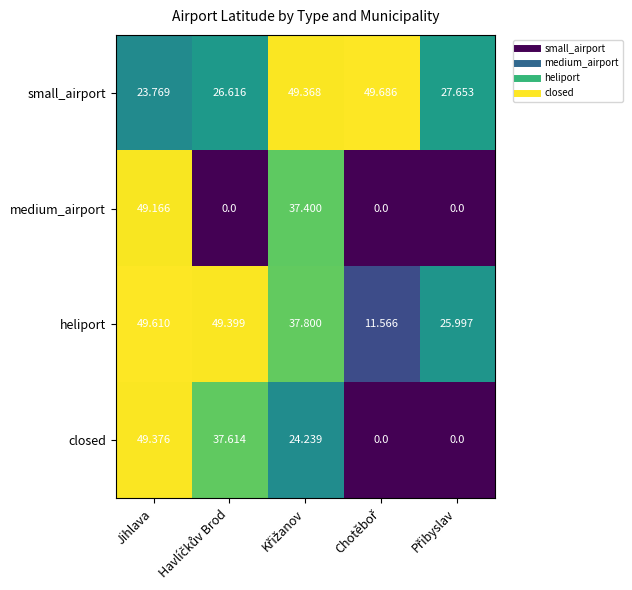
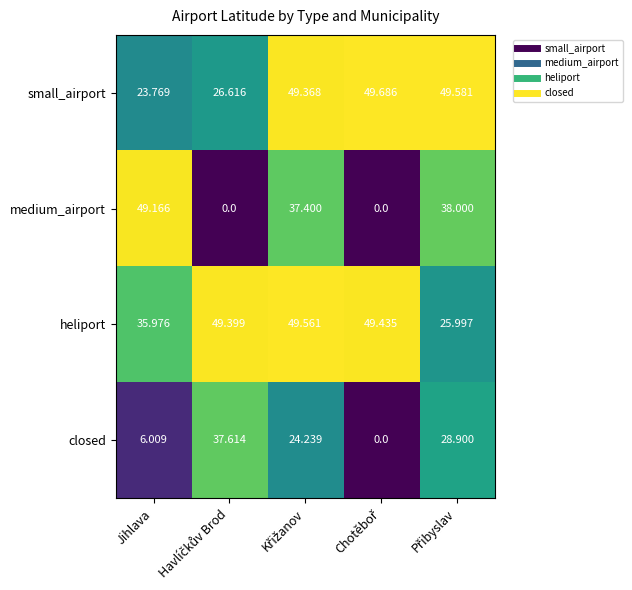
  {
    "small_airport": {
      "Jihlava": 23.769,
      "Havlíčkův Brod": 26.616,
      "Křižanov": 49.368,
      "Chotěboř": 49.686,
-     "Přibyslav": 27.653
+     "Přibyslav": 49.581
    },
    "medium_airport": {
      "Jihlava": 49.166,
      "Havlíčkův Brod": 0.0,
      "Křižanov": 37.400,
      "Chotěboř": 0.0,
-     "Přibyslav": 0.0
+     "Přibyslav": 38.000
    },
    "heliport": {
-     "Jihlava": 49.610,
+     "Jihlava": 35.976,
      "Havlíčkův Brod": 49.399,
-     "Křižanov": 37.800,
-     "Chotěboř": 11.566,
+     "Křižanov": 49.561,
+     "Chotěboř": 49.435,
      "Přibyslav": 25.997
    },
    "closed": {
-     "Jihlava": 49.376,
+     "Jihlava": 6.009,
      "Havlíčkův Brod": 37.614,
      "Křižanov": 24.239,
      "Chotěboř": 0.0,
-     "Přibyslav": 0.0
+     "Přibyslav": 28.900
    }
  }
